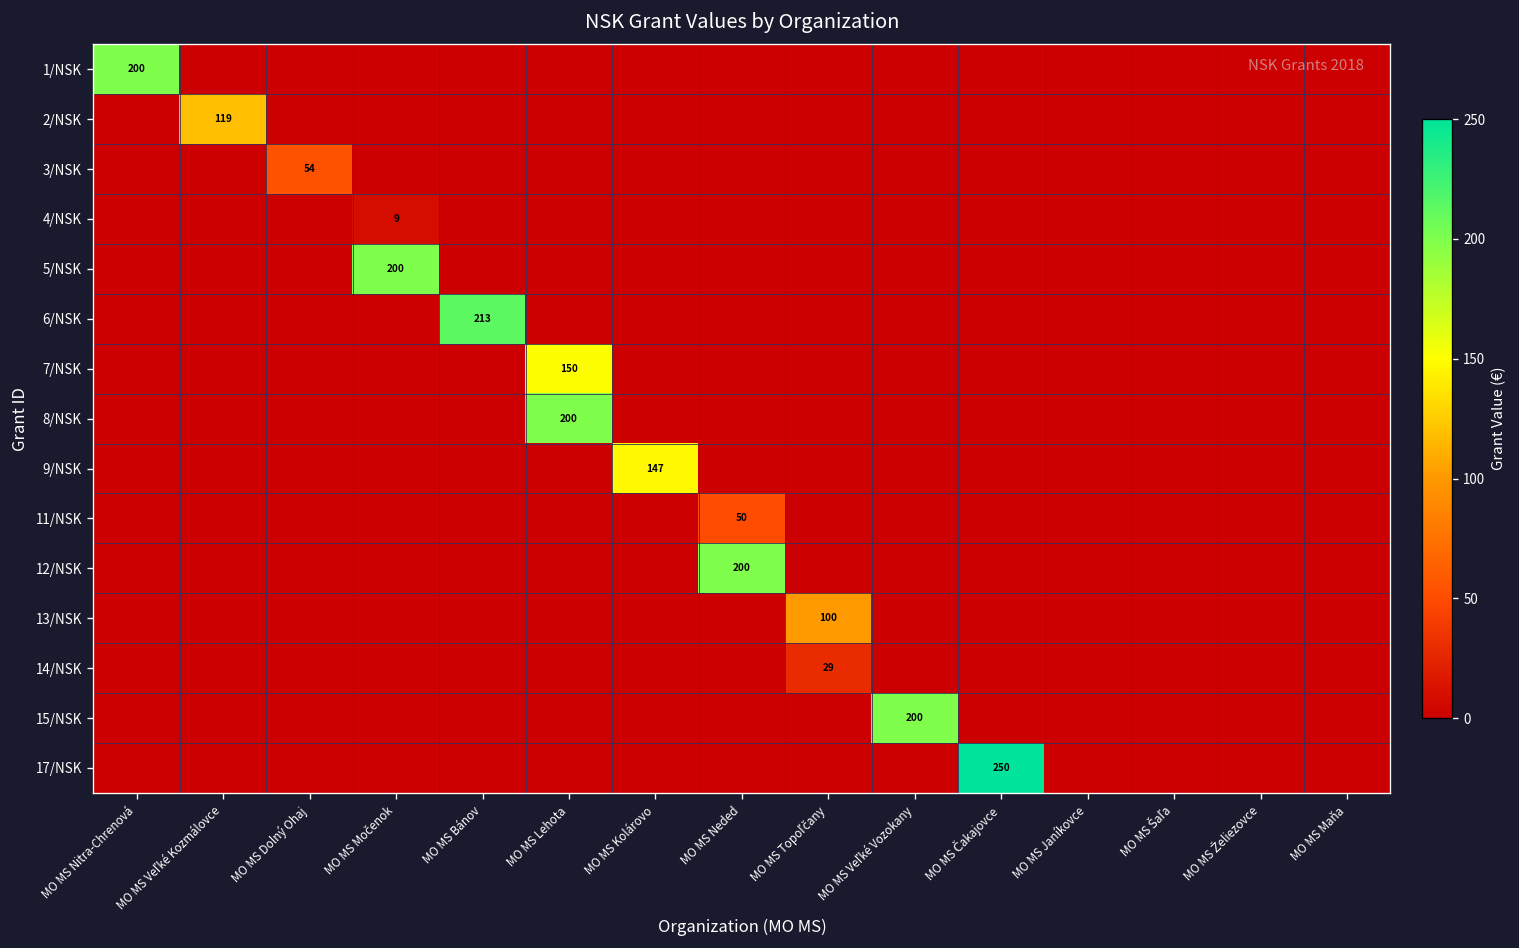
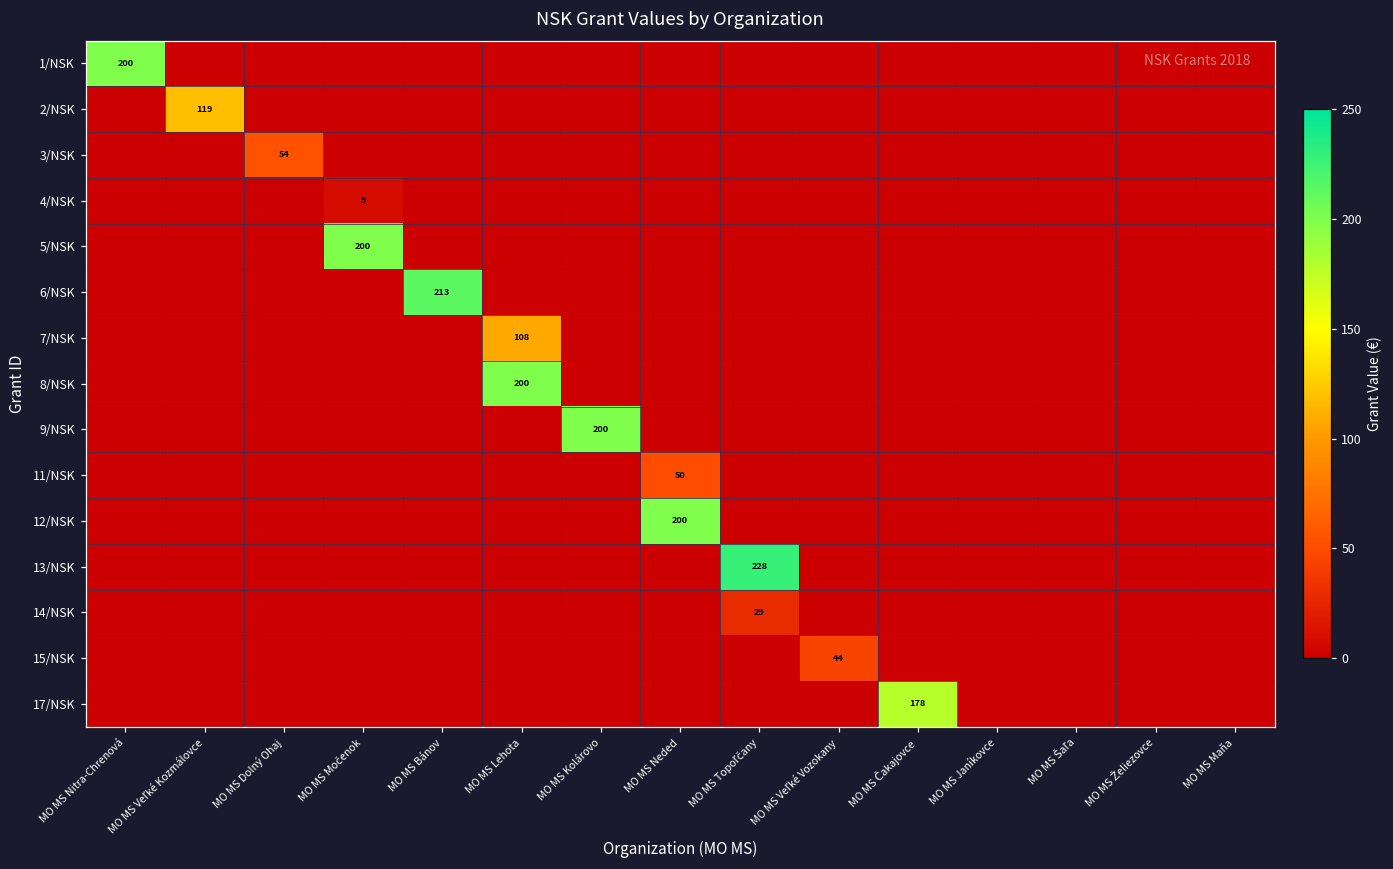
  {
    "1/NSK": {
      "MO MS Nitra-Chrenová": 200,
      "MO MS Maňa": 2018
    },
    "2/NSK": {
      "MO MS Veľké Kozmálovce": 119
    },
    "3/NSK": {
      "MO MS Dolný Ohaj": 54
    },
    "4/NSK": {
      "MO MS Močenok": 9
    },
    "5/NSK": {
      "MO MS Močenok": 200
    },
    "6/NSK": {
      "MO MS Bánov": 213
    },
    "7/NSK": {
-     "MO MS Lehota": 150
+     "MO MS Lehota": 108
    },
    "8/NSK": {
      "MO MS Lehota": 200
    },
    "9/NSK": {
-     "MO MS Kolárovo": 147
+     "MO MS Kolárovo": 200
    },
    "11/NSK": {
      "MO MS Neded": 50
    },
    "12/NSK": {
      "MO MS Neded": 200
    },
    "13/NSK": {
-     "MO MS Topoľčany": 100
+     "MO MS Topoľčany": 228
    },
    "14/NSK": {
      "MO MS Topoľčany": 29
    },
    "15/NSK": {
-     "MO MS Veľké Vozokany": 200
+     "MO MS Veľké Vozokany": 44
    },
    "17/NSK": {
-     "MO MS Čakajovce": 250
+     "MO MS Čakajovce": 178
    }
  }
